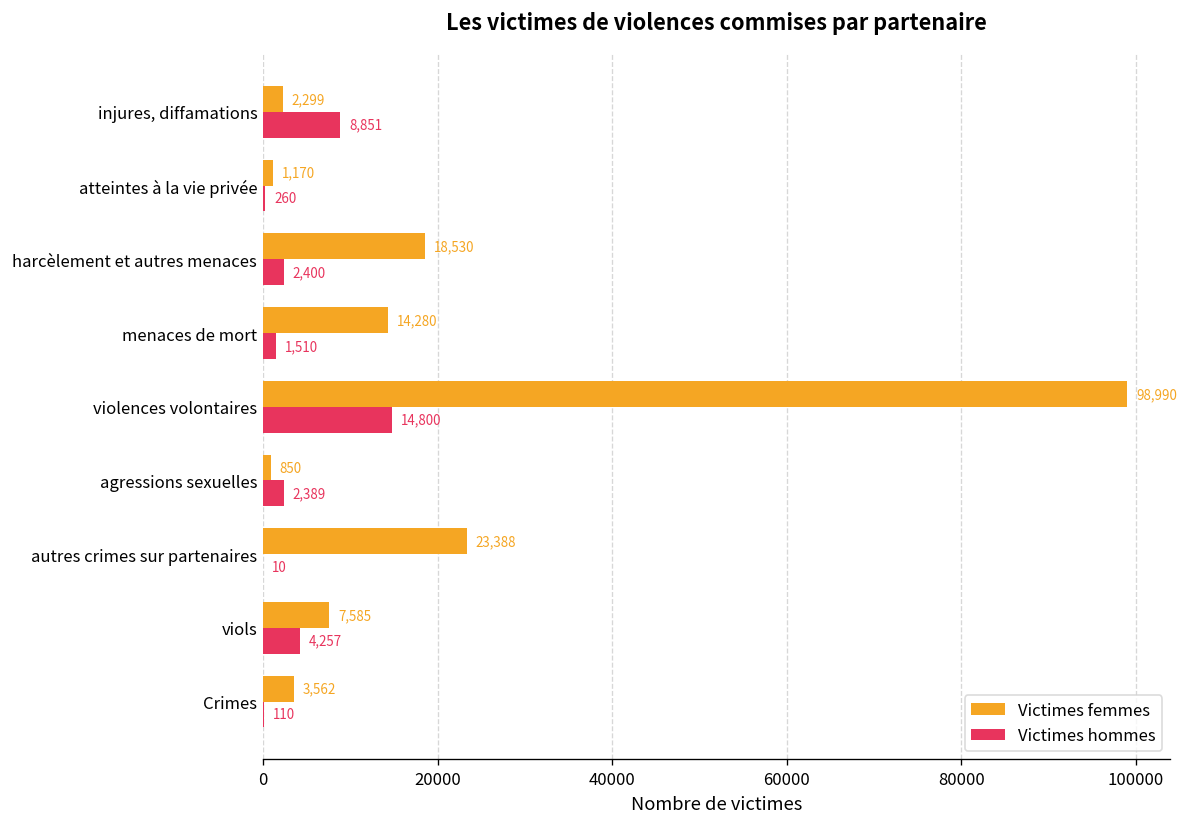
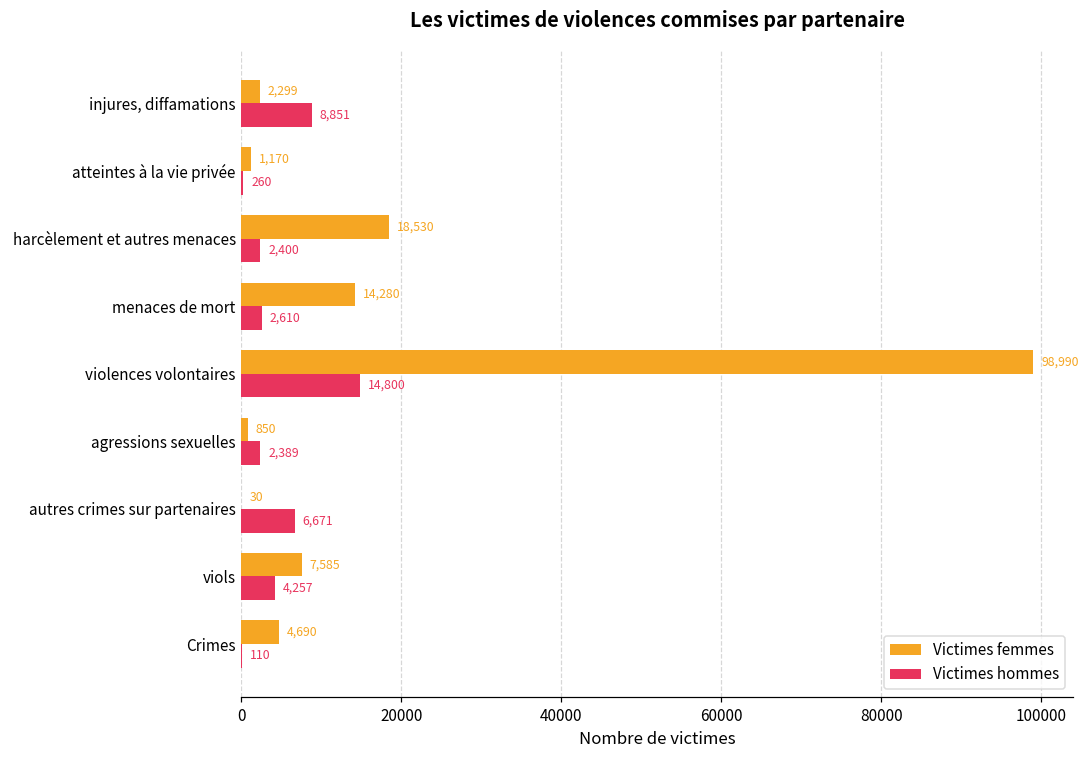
  {
    "Victimes femmes": {
      "injures, diffamations": "2,299",
      "atteintes à la vie privée": "1,170",
      "harcèlement et autres menaces": "18,530",
      "menaces de mort": "14,280",
      "violences volontaires": "98,990",
      "agressions sexuelles": "850",
-     "autres crimes sur partenaires": "23,388",
+     "autres crimes sur partenaires": "30",
      "viols": "7,585",
-     "Crimes": "3,562"
+     "Crimes": "4,690"
    },
    "Victimes hommes": {
      "injures, diffamations": "8,851",
      "atteintes à la vie privée": "260",
      "harcèlement et autres menaces": "2,400",
-     "menaces de mort": "1,510",
+     "menaces de mort": "2,610",
      "violences volontaires": "14,800",
      "agressions sexuelles": "2,389",
-     "autres crimes sur partenaires": "10",
+     "autres crimes sur partenaires": "6,671",
      "viols": "4,257",
      "Crimes": "110"
    }
  }
